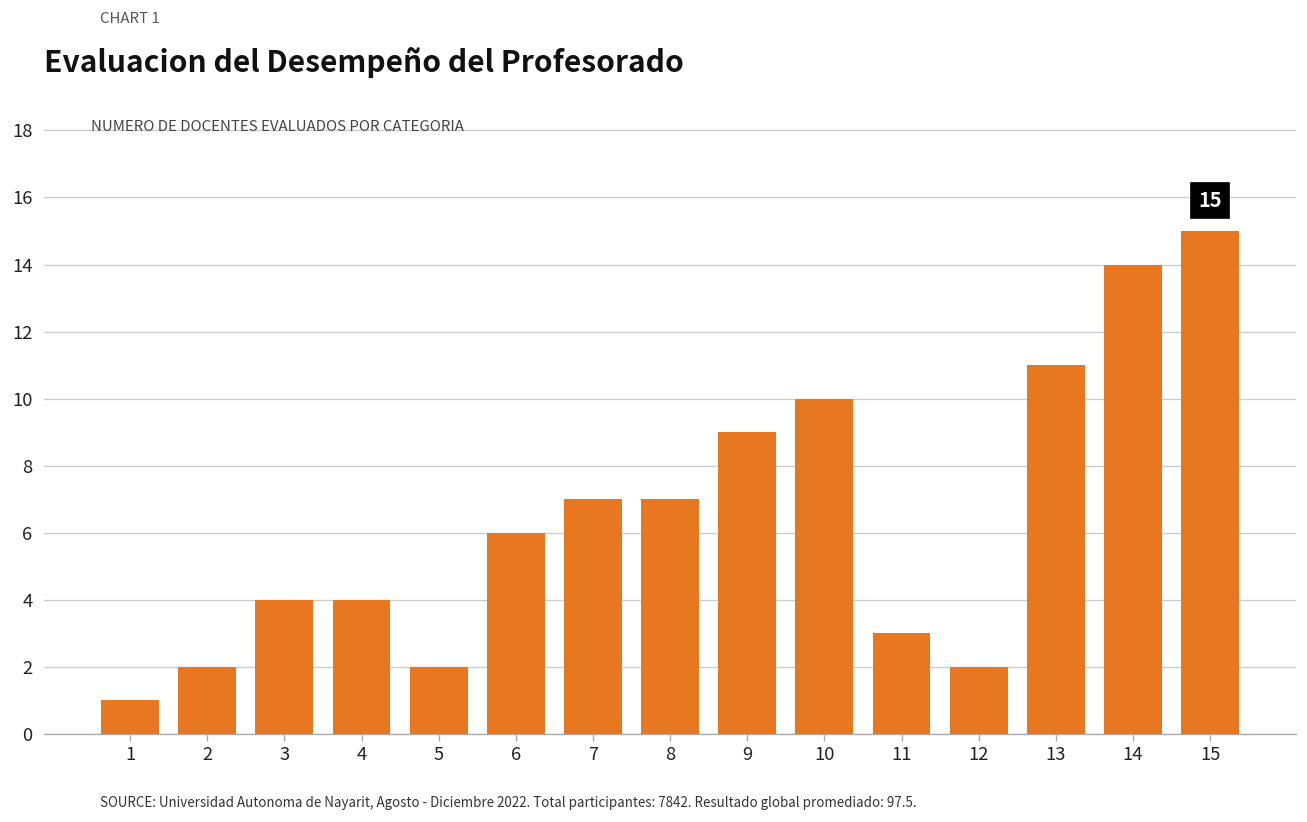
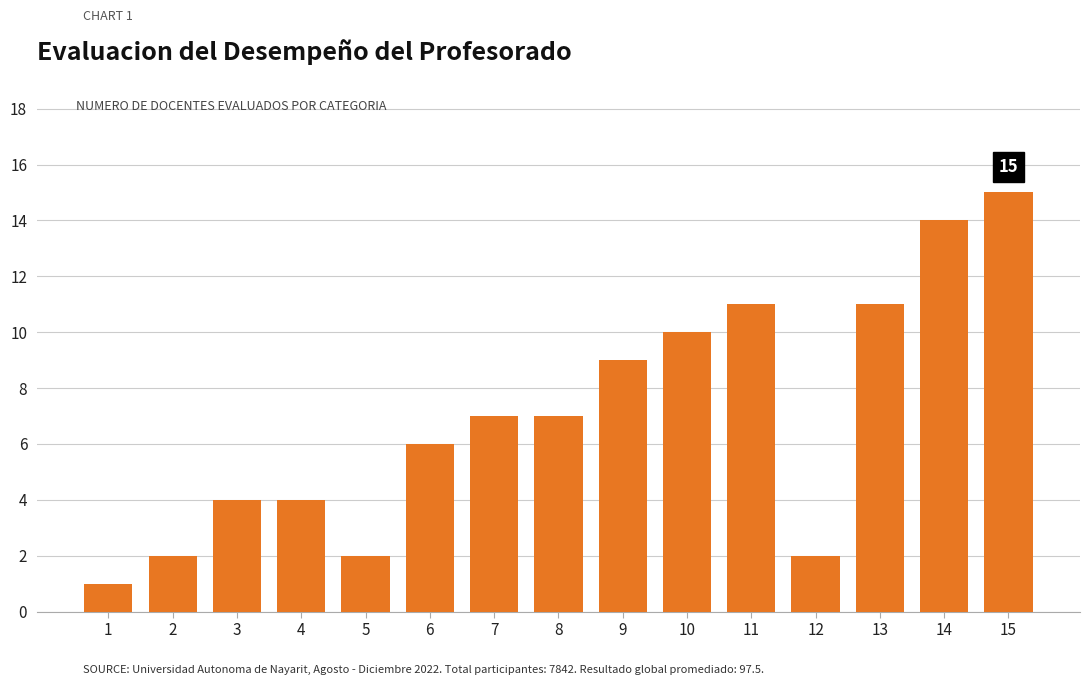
  {
    "1": 1,
    "2": 2,
    "3": 4,
    "4": 4,
    "5": 2,
    "6": 6,
    "7": 7,
    "8": 7,
    "9": 9,
    "10": 10,
-   "11": 3,
+   "11": 11,
    "12": 2,
    "13": 11,
    "14": 14
  }
